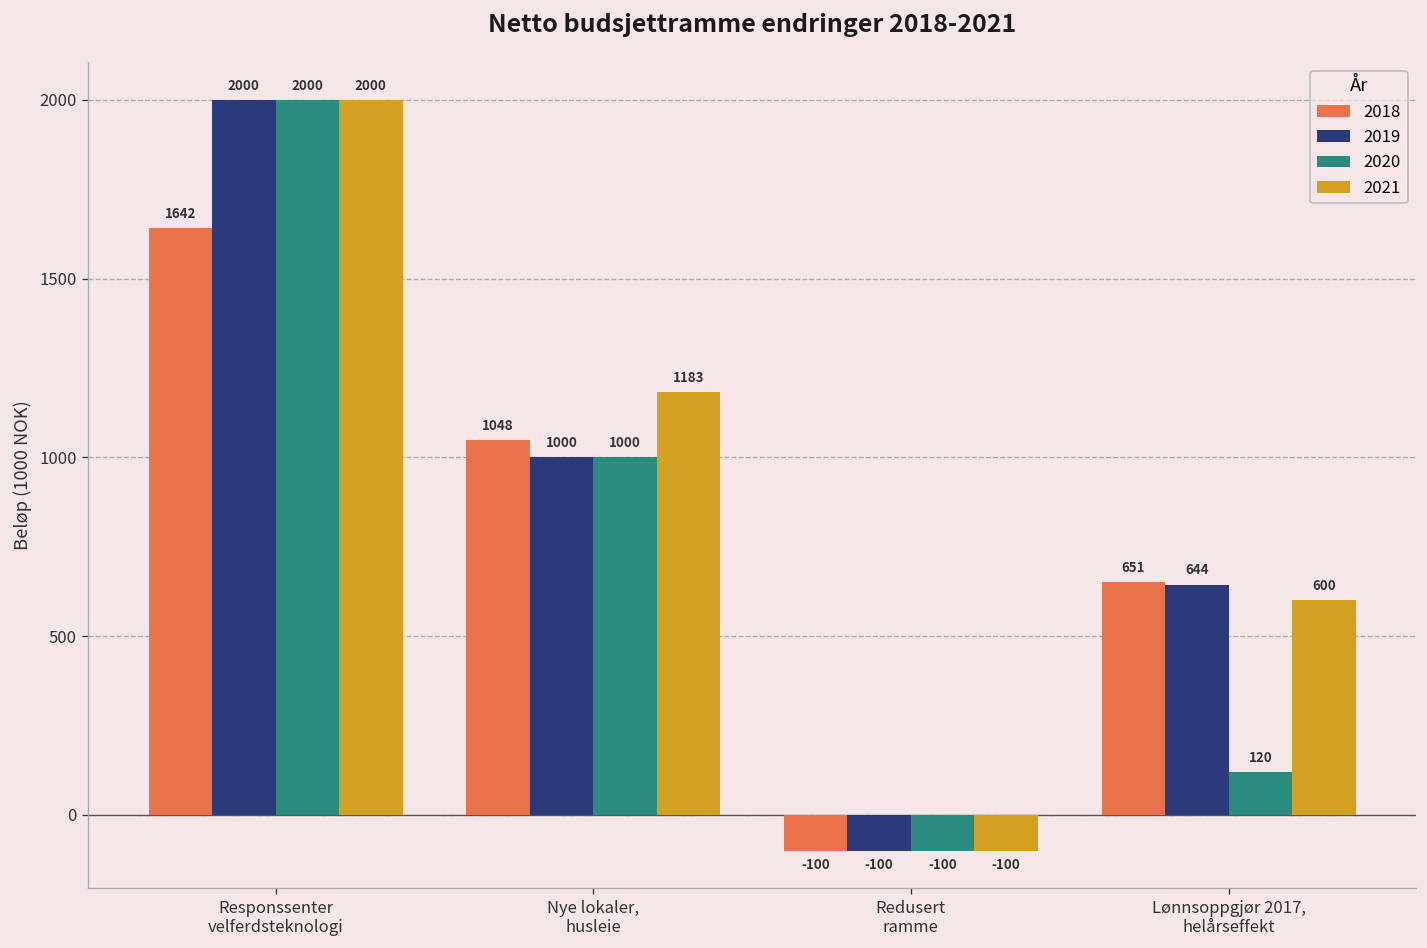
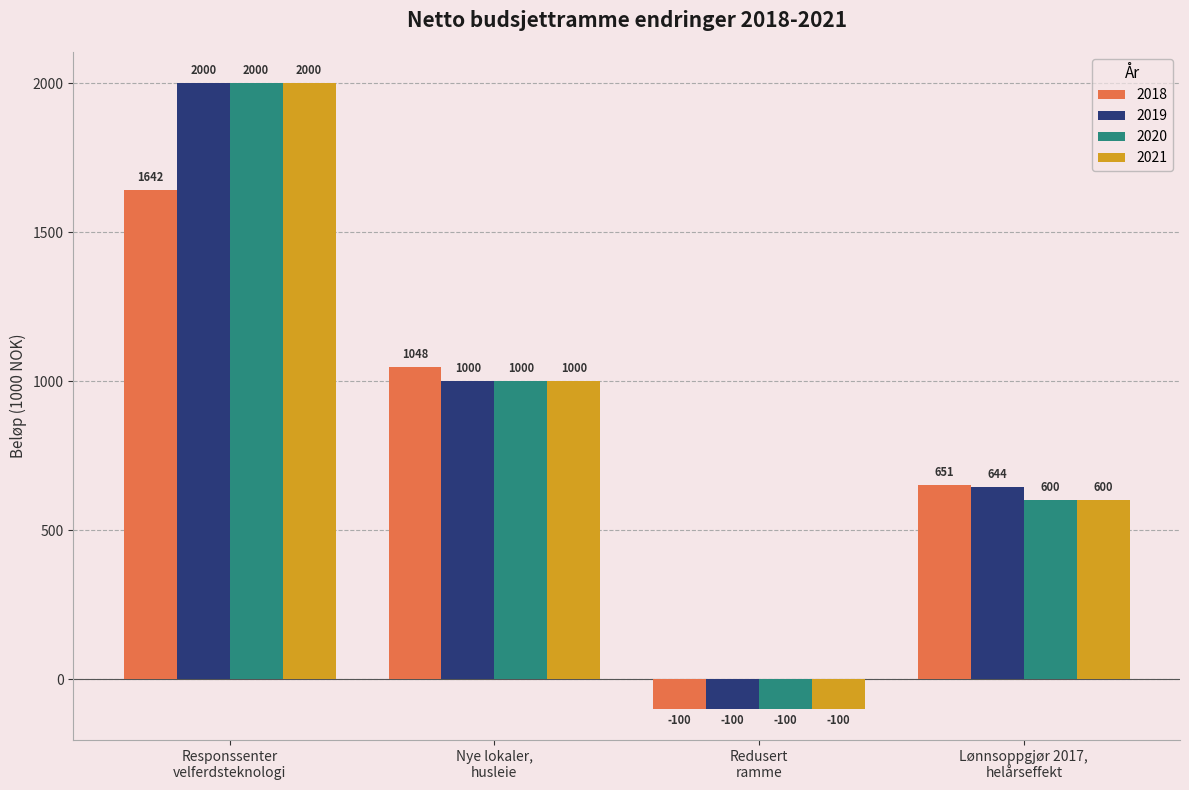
  {
    "2018": {
      "Responssenter velferdsteknologi": 1642,
      "Nye lokaler, husleie": 1048,
      "Redusert ramme": -100,
      "Lønnsoppgjør 2017, helårseffekt": 651
    },
    "2019": {
      "Responssenter velferdsteknologi": 2000,
      "Nye lokaler, husleie": 1000,
      "Redusert ramme": -100,
      "Lønnsoppgjør 2017, helårseffekt": 644
    },
    "2020": {
      "Responssenter velferdsteknologi": 2000,
      "Nye lokaler, husleie": 1000,
      "Redusert ramme": -100,
-     "Lønnsoppgjør 2017, helårseffekt": 120
+     "Lønnsoppgjør 2017, helårseffekt": 600
    },
    "2021": {
      "Responssenter velferdsteknologi": 2000,
-     "Nye lokaler, husleie": 1183,
+     "Nye lokaler, husleie": 1000,
      "Redusert ramme": -100,
      "Lønnsoppgjør 2017, helårseffekt": 600
    }
  }
